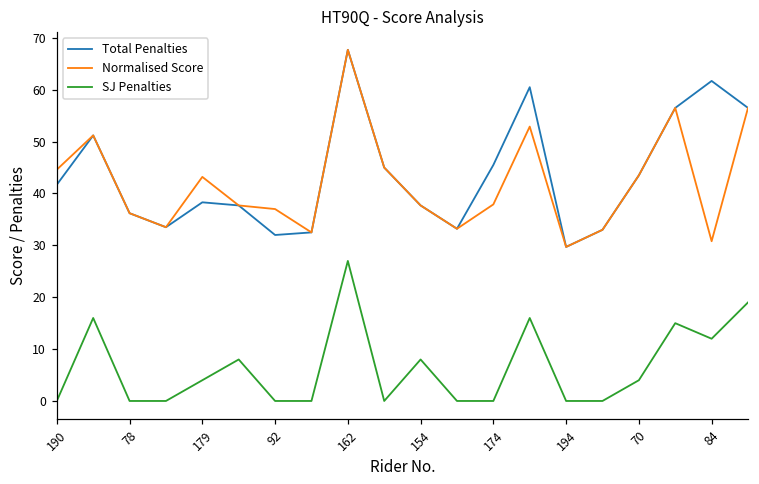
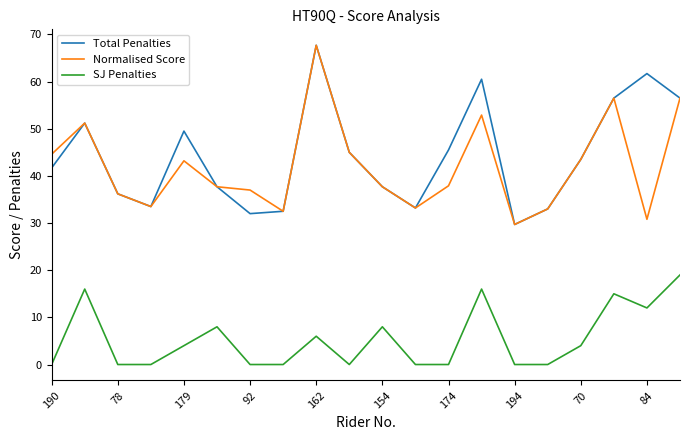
  {
    "Total Penalties": {
      "190": 42,
-     "179": 38,
+     "179": 50,
      "92": 32,
      "174": 46,
      "84": 62
    },
    "Normalised Score": {
      "190": 45,
      "179": 43,
      "92": 37,
      "174": 38,
      "84": 31
    },
    "SJ Penalties": {
      "190": 0,
      "78": 0,
      "179": 4,
      "92": 0,
-     "162": 27,
+     "162": 6,
      "174": 0,
      "194": 0,
      "70": 4,
      "84": 12
    }
  }
